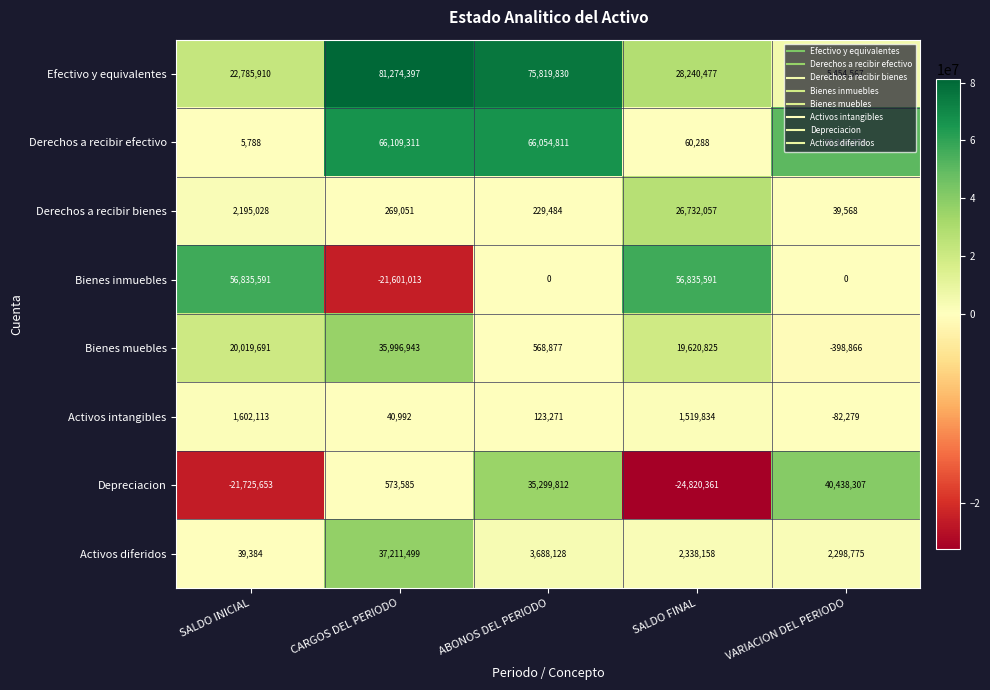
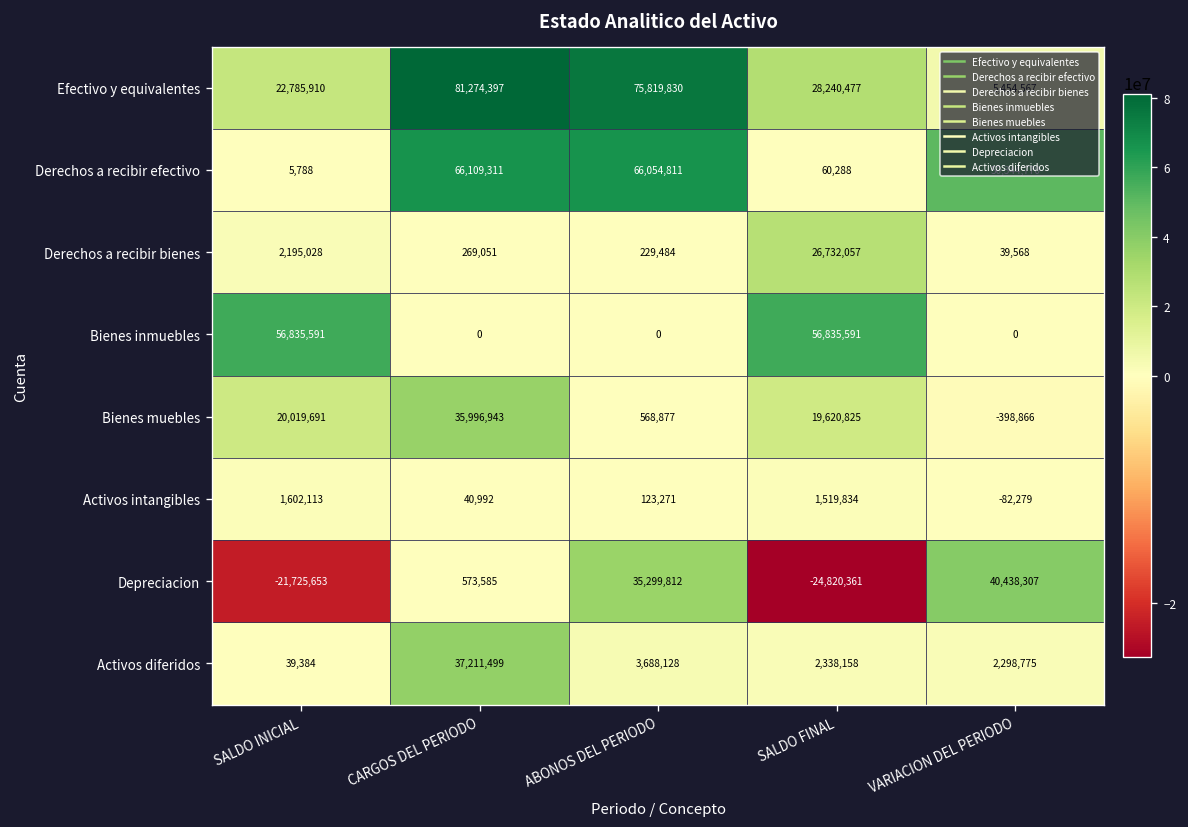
  {
    "Efectivo y equivalentes": {
      "SALDO INICIAL": "22,785,910",
      "CARGOS DEL PERIODO": "81,274,397",
      "ABONOS DEL PERIODO": "75,819,830",
      "SALDO FINAL": "28,240,477"
    },
    "Derechos a recibir efectivo": {
      "SALDO INICIAL": "5,788",
      "CARGOS DEL PERIODO": "66,109,311",
      "ABONOS DEL PERIODO": "66,054,811",
      "SALDO FINAL": "60,288"
    },
    "Derechos a recibir bienes": {
      "SALDO INICIAL": "2,195,028",
      "CARGOS DEL PERIODO": "269,051",
      "ABONOS DEL PERIODO": "229,484",
      "SALDO FINAL": "26,732,057",
      "VARIACION DEL PERIODO": "39,568"
    },
    "Bienes inmuebles": {
      "SALDO INICIAL": "56,835,591",
-     "CARGOS DEL PERIODO": "-21,601,013",
+     "CARGOS DEL PERIODO": "0",
      "ABONOS DEL PERIODO": "0",
      "SALDO FINAL": "56,835,591",
      "VARIACION DEL PERIODO": "0"
    },
    "Bienes muebles": {
      "SALDO INICIAL": "20,019,691",
      "CARGOS DEL PERIODO": "35,996,943",
      "ABONOS DEL PERIODO": "568,877",
      "SALDO FINAL": "19,620,825",
      "VARIACION DEL PERIODO": "-398,866"
    },
    "Activos intangibles": {
      "SALDO INICIAL": "1,602,113",
      "CARGOS DEL PERIODO": "40,992",
      "ABONOS DEL PERIODO": "123,271",
      "SALDO FINAL": "1,519,834",
      "VARIACION DEL PERIODO": "-82,279"
    },
    "Depreciacion": {
      "SALDO INICIAL": "-21,725,653",
      "CARGOS DEL PERIODO": "573,585",
      "ABONOS DEL PERIODO": "35,299,812",
      "SALDO FINAL": "-24,820,361",
      "VARIACION DEL PERIODO": "40,438,307"
    },
    "Activos diferidos": {
      "SALDO INICIAL": "39,384",
      "CARGOS DEL PERIODO": "37,211,499",
      "ABONOS DEL PERIODO": "3,688,128",
      "SALDO FINAL": "2,338,158",
      "VARIACION DEL PERIODO": "2,298,775"
    }
  }
